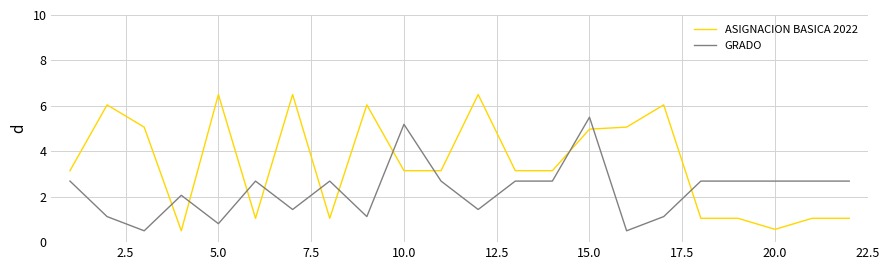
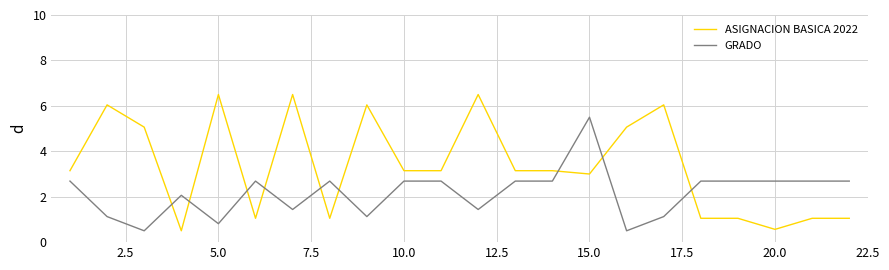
  {
    "ASIGNACION BASICA 2022": {
      "5.0": 6.5,
      "10.0": 3.1,
-     "15.0": 5.0,
+     "15.0": 3.0,
      "20.0": 0.6
    },
    "GRADO": {
      "5.0": 0.8,
-     "10.0": 5.2,
+     "10.0": 2.7,
      "15.0": 5.5,
      "20.0": 2.7
    }
  }
